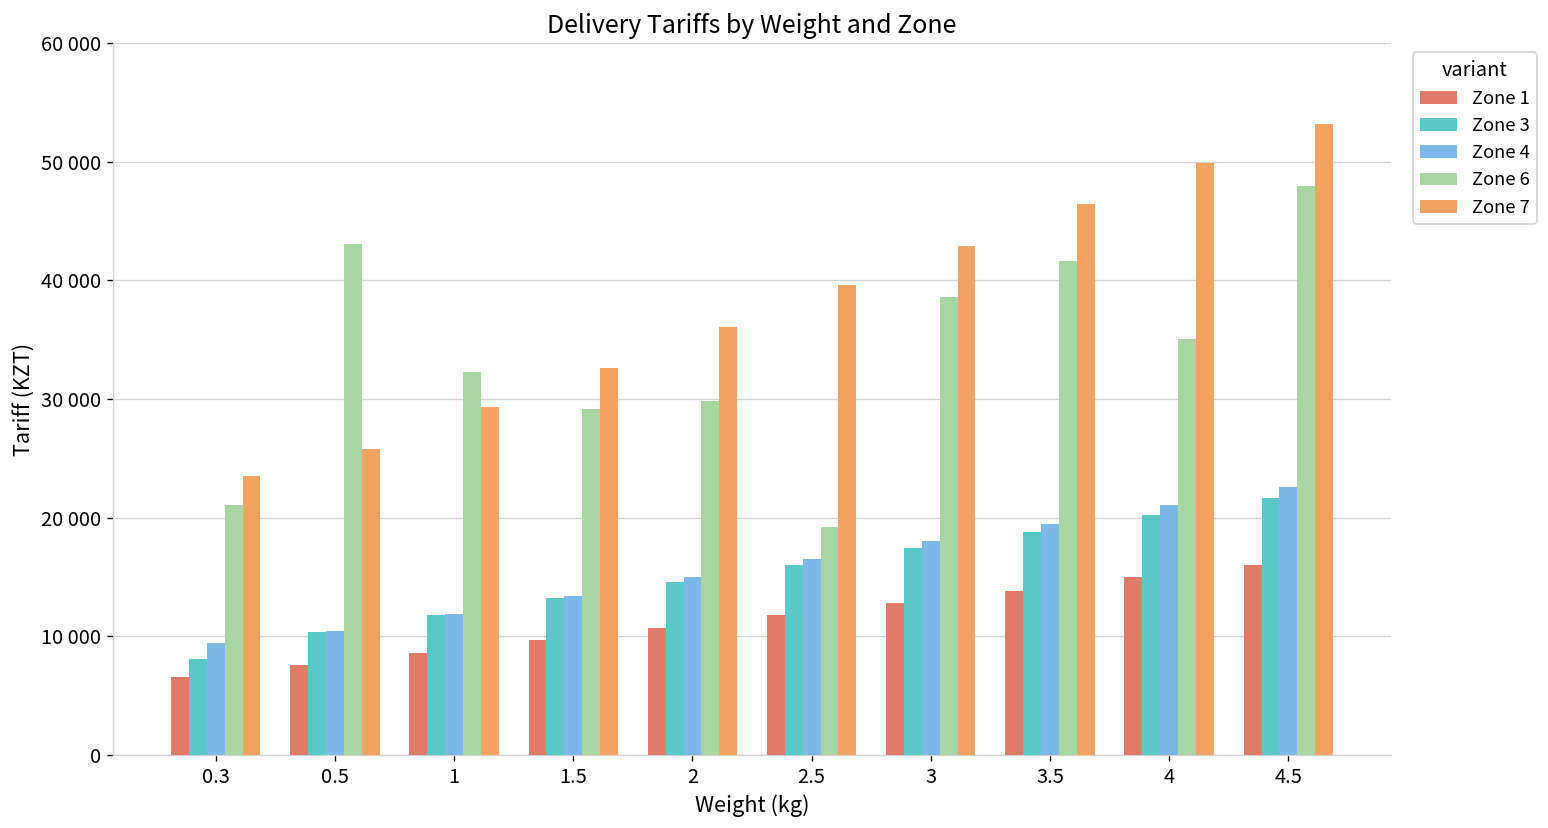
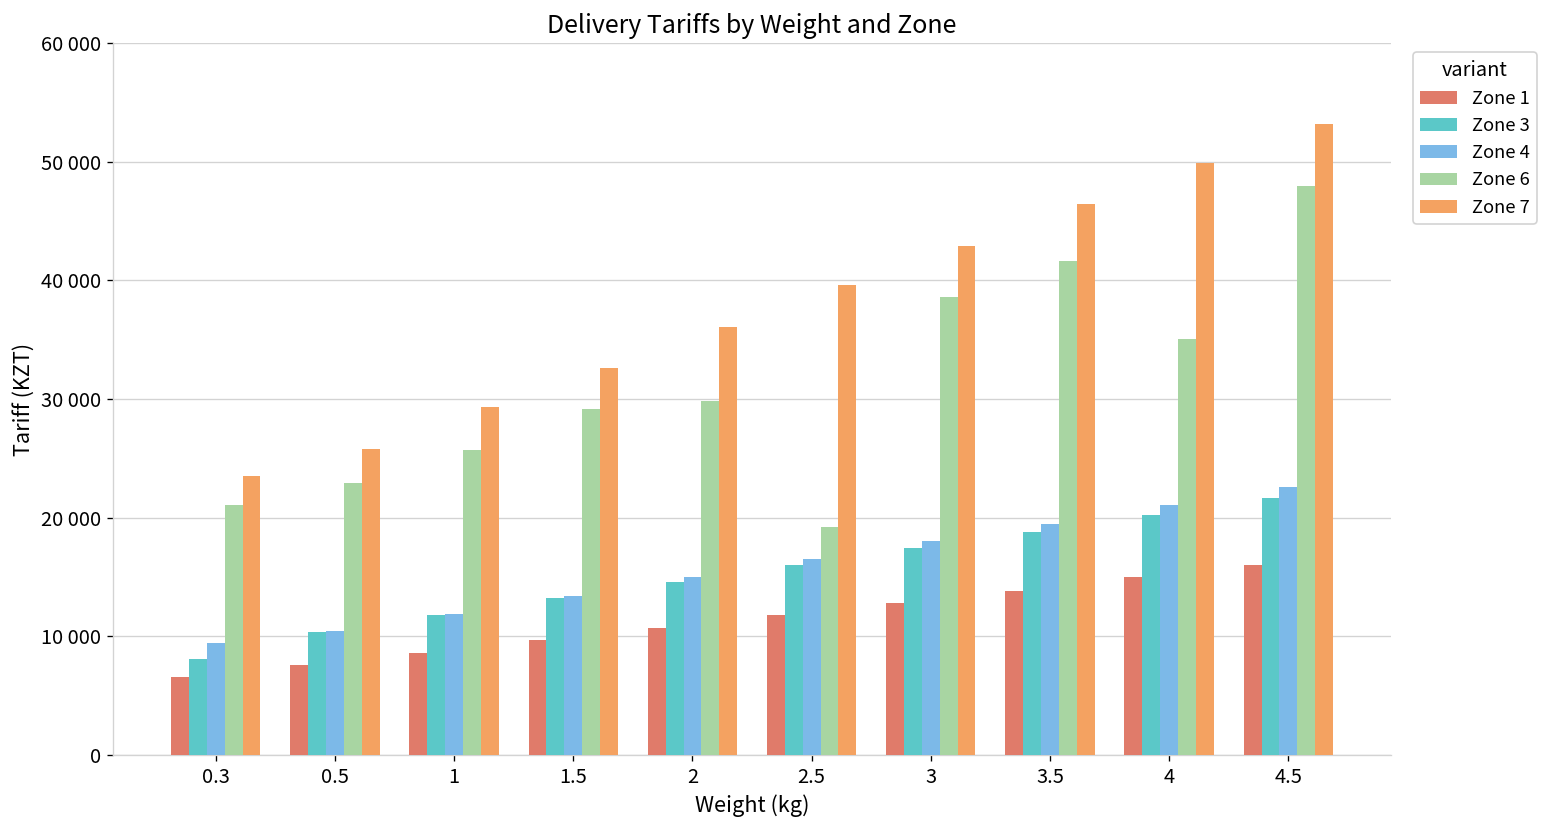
  {
    "Zone 6": {
      "0.3": 21000,
-     "0.5": 43000,
-     "1": 32000,
+     "0.5": 23000,
+     "1": 26000,
      "1.5": 29000,
      "2": 30000,
      "2.5": 19000,
      "3": 39000,
      "3.5": 42000,
      "4": 35000,
      "4.5": 48000
    }
  }
